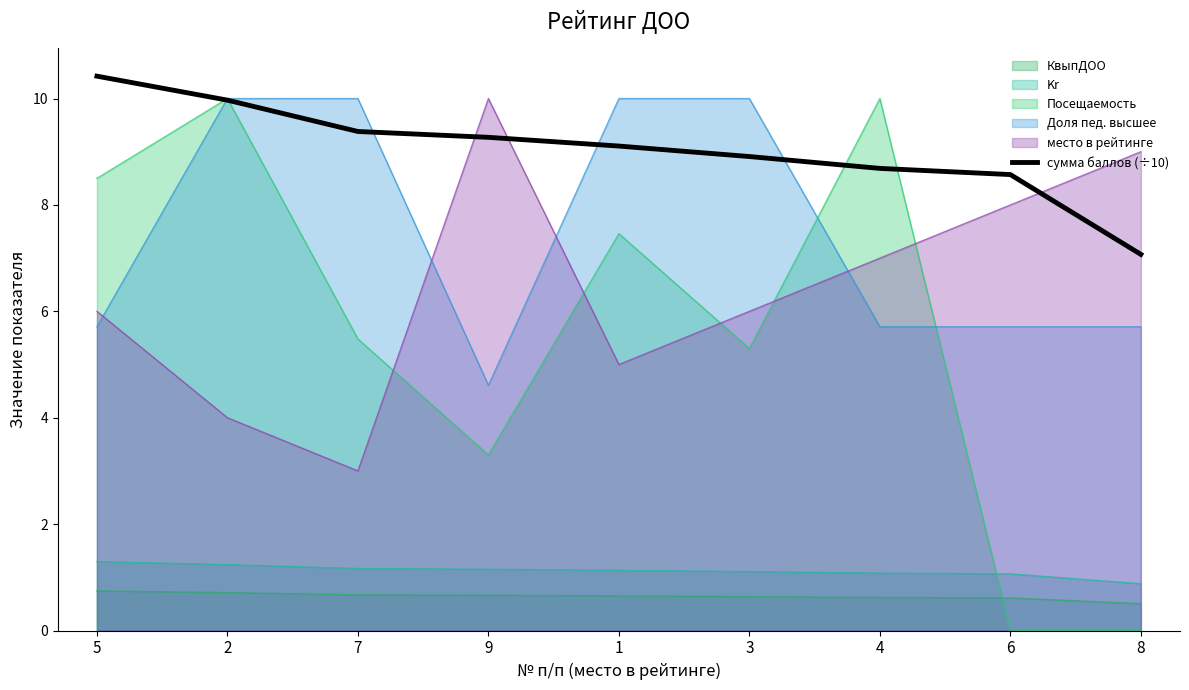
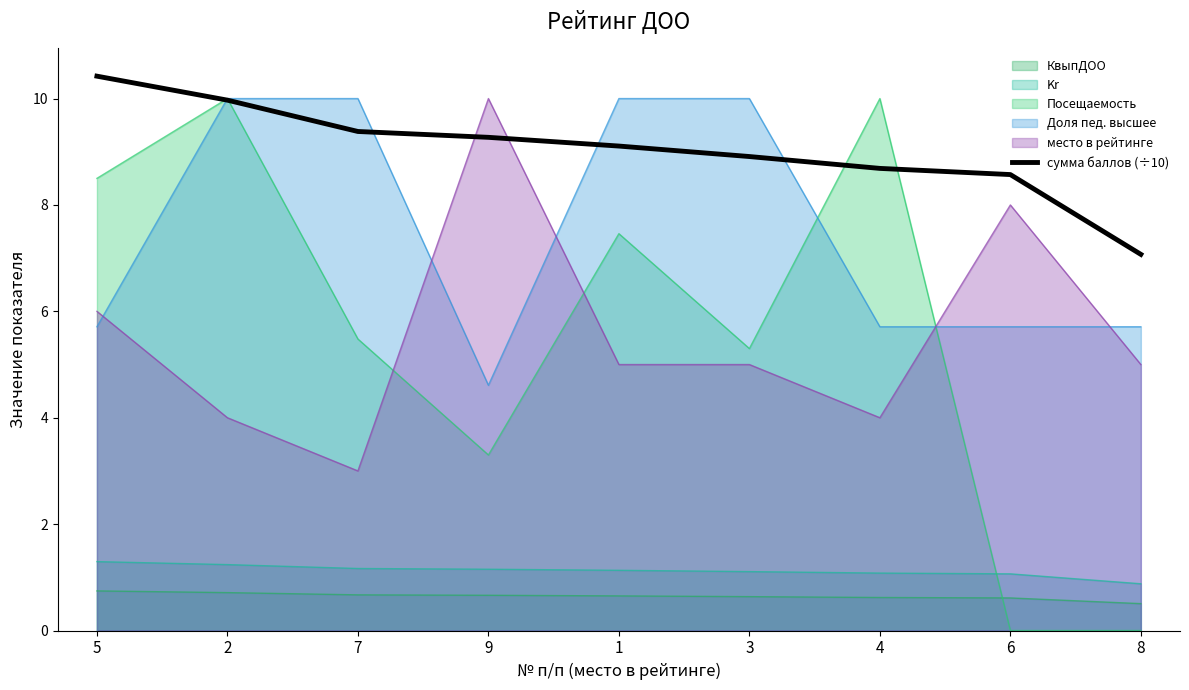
  {
    "место в рейтинге": {
      "5": 6,
      "2": 4,
      "7": 3,
      "9": 10,
      "1": 5,
-     "3": 6,
-     "4": 7,
+     "3": 5,
+     "4": 4,
      "6": 8,
-     "8": 9
+     "8": 5
    },
    "сумма баллов (÷10)": {
      "5": 10.4,
      "7": 9.4,
      "9": 9.3,
      "1": 9.1,
      "3": 8.9,
      "4": 8.7,
      "6": 8.6,
      "8": 7.1
    }
  }
